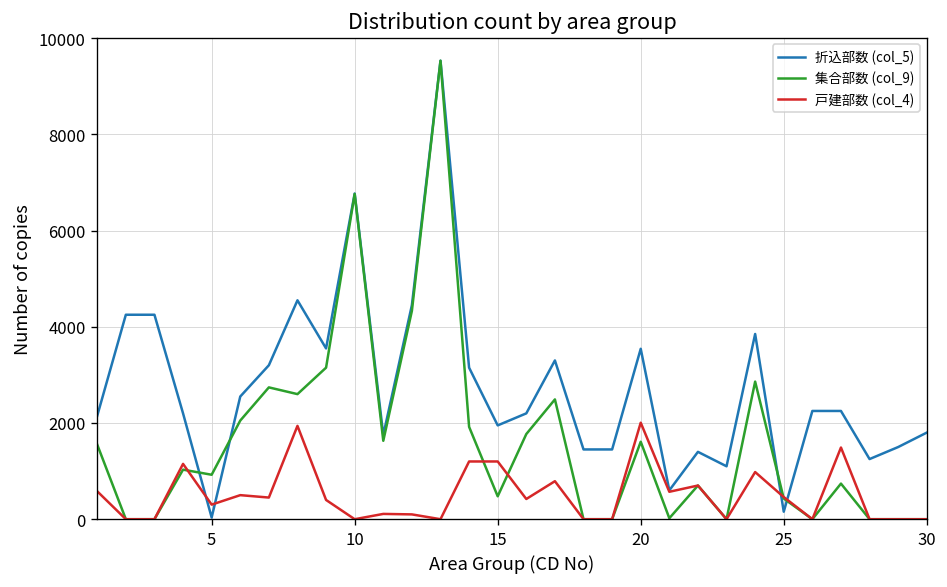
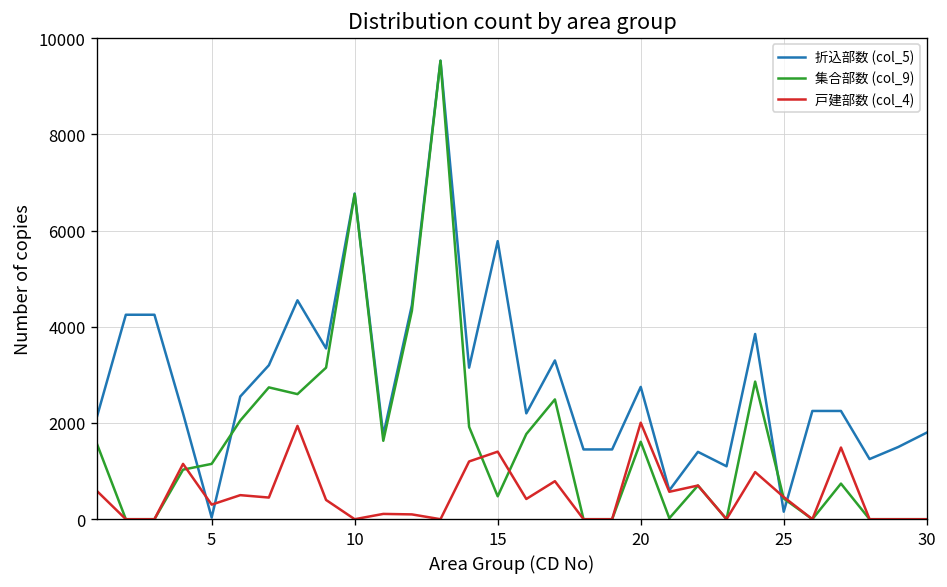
  {
    "折込部数 (col_5)": {
      "5": 0,
-     "15": 2000,
-     "20": 3500,
+     "15": 5800,
+     "20": 2800,
      "25": 200,
      "30": 1800
    },
    "集合部数 (col_9)": {
-     "5": 900,
+     "5": 1200,
      "15": 500,
      "20": 1600
    },
    "戸建部数 (col_4)": {
      "5": 300,
      "10": 0,
-     "15": 1200,
+     "15": 1400,
      "20": 2000
    }
  }
